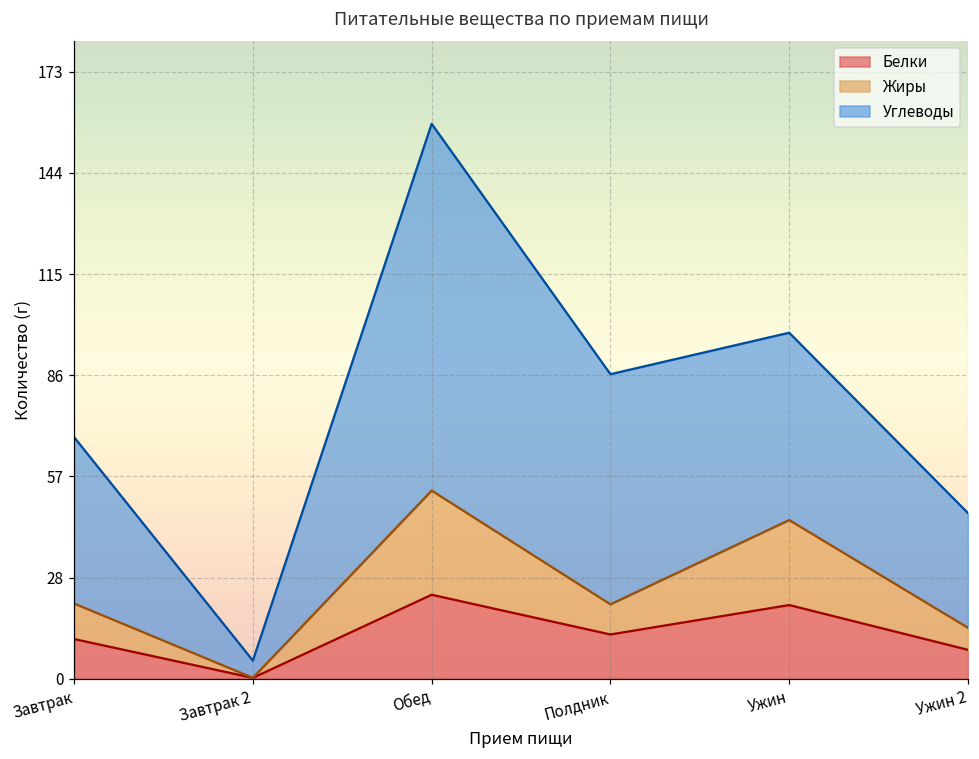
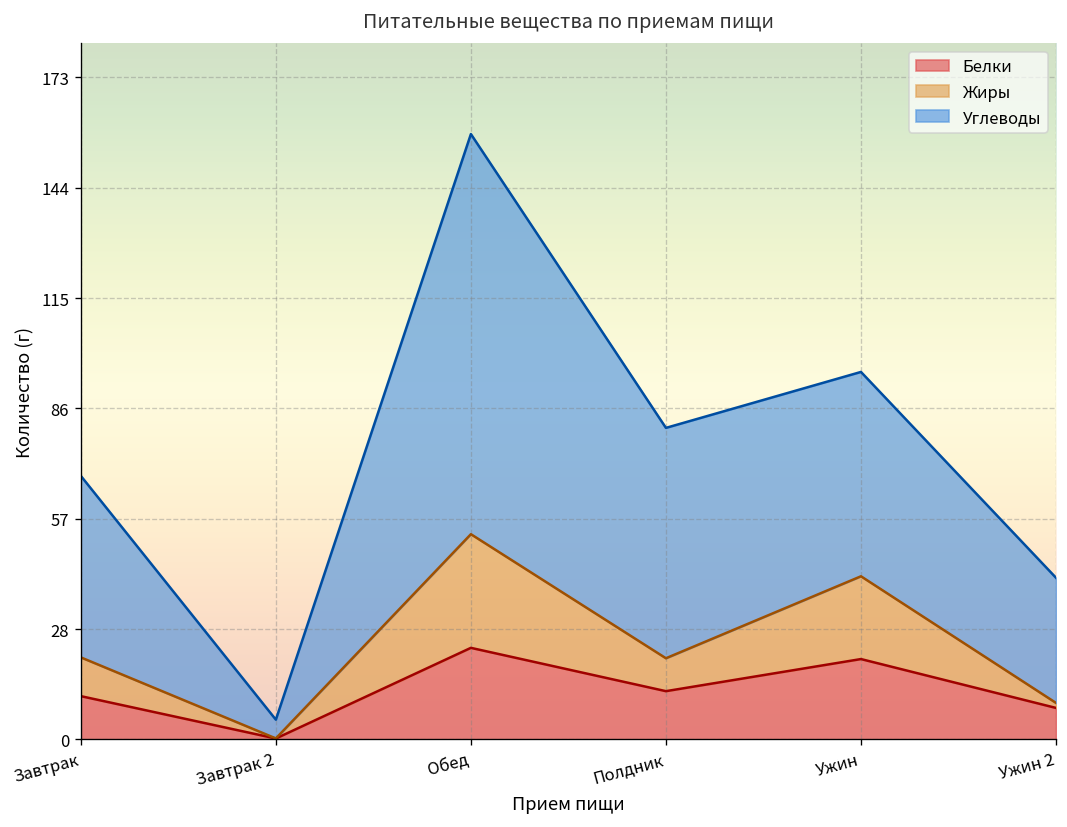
  {
    "Белки": {
      "Завтрак": 11,
      "Обед": 24,
      "Полдник": 13,
      "Ужин": 21,
      "Ужин 2": 8
    },
    "Жиры": {
      "Завтрак": 10,
      "Обед": 30,
      "Полдник": 9,
-     "Ужин": 24,
-     "Ужин 2": 6
+     "Ужин": 22,
+     "Ужин 2": 1
    },
    "Углеводы": {
      "Завтрак": 47,
      "Завтрак 2": 5,
      "Обед": 105,
-     "Полдник": 66,
+     "Полдник": 60,
      "Ужин": 53,
      "Ужин 2": 33
    }
  }
